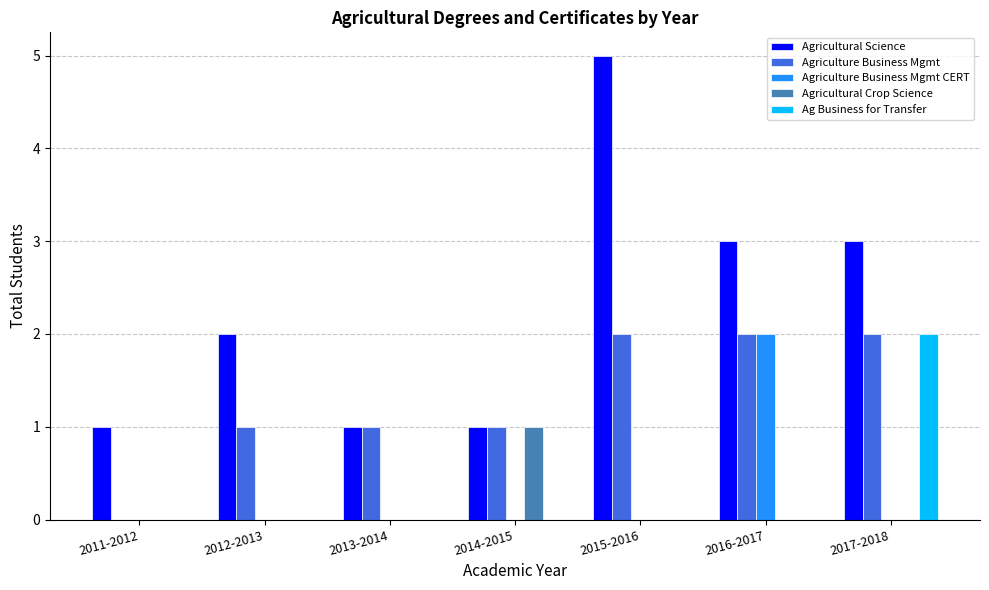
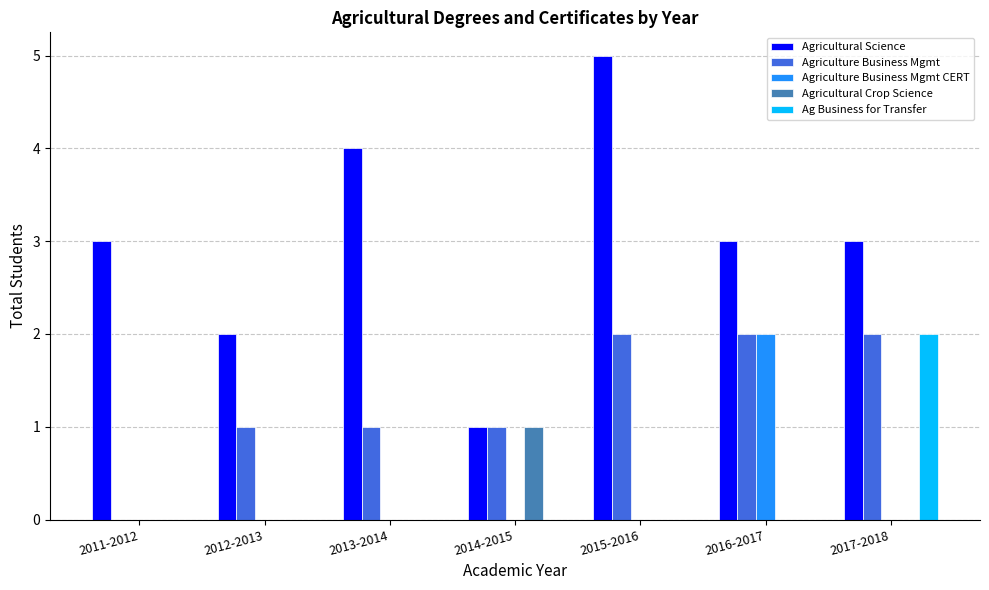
  {
    "Agricultural Science": {
-     "2011-2012": 1,
+     "2011-2012": 3,
      "2012-2013": 2,
-     "2013-2014": 1,
+     "2013-2014": 4,
      "2014-2015": 1,
      "2015-2016": 5,
      "2016-2017": 3,
      "2017-2018": 3
    }
  }
